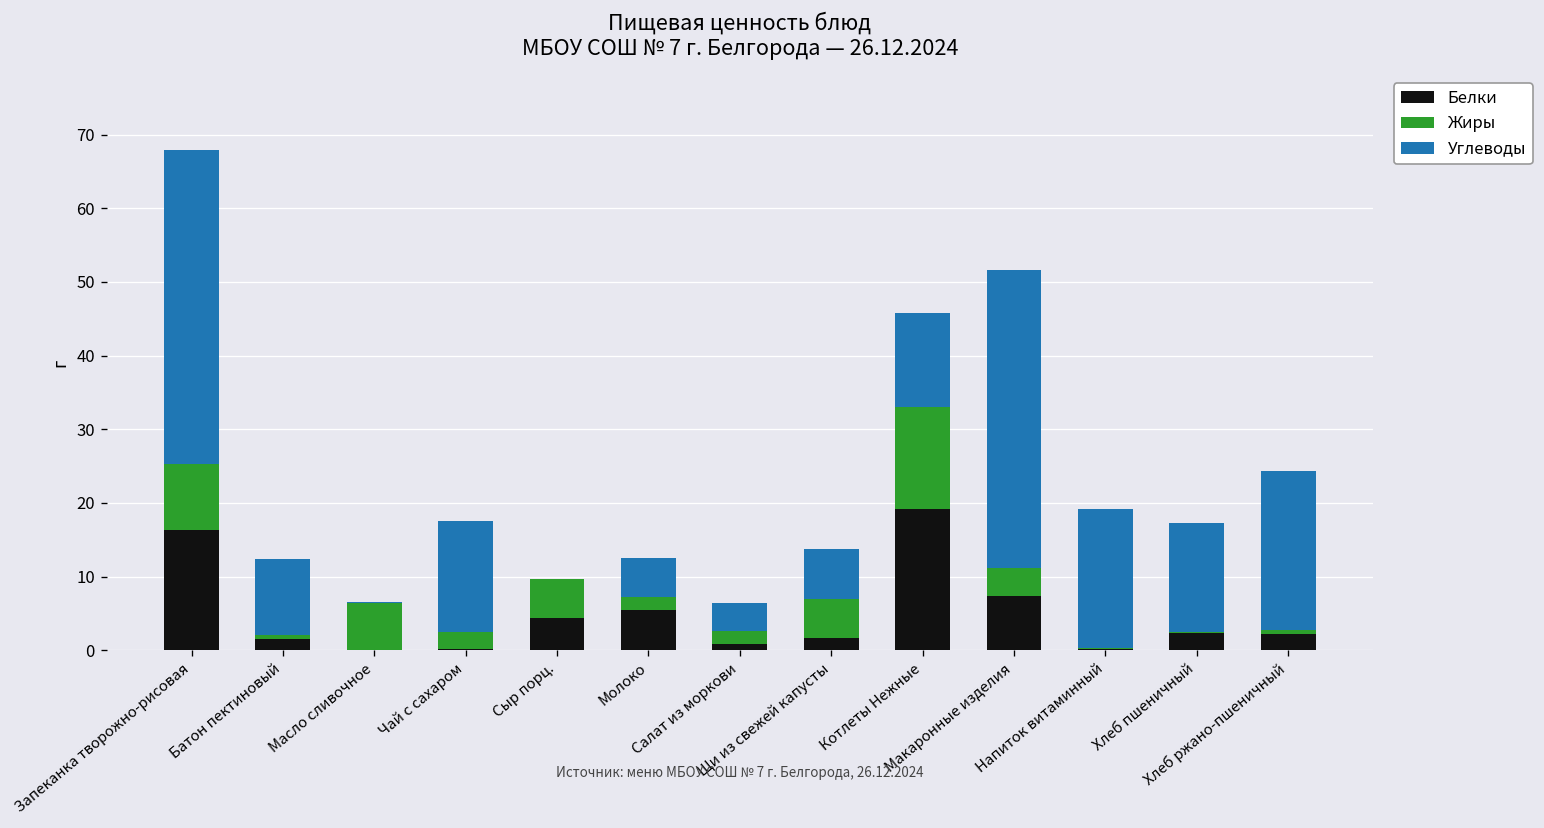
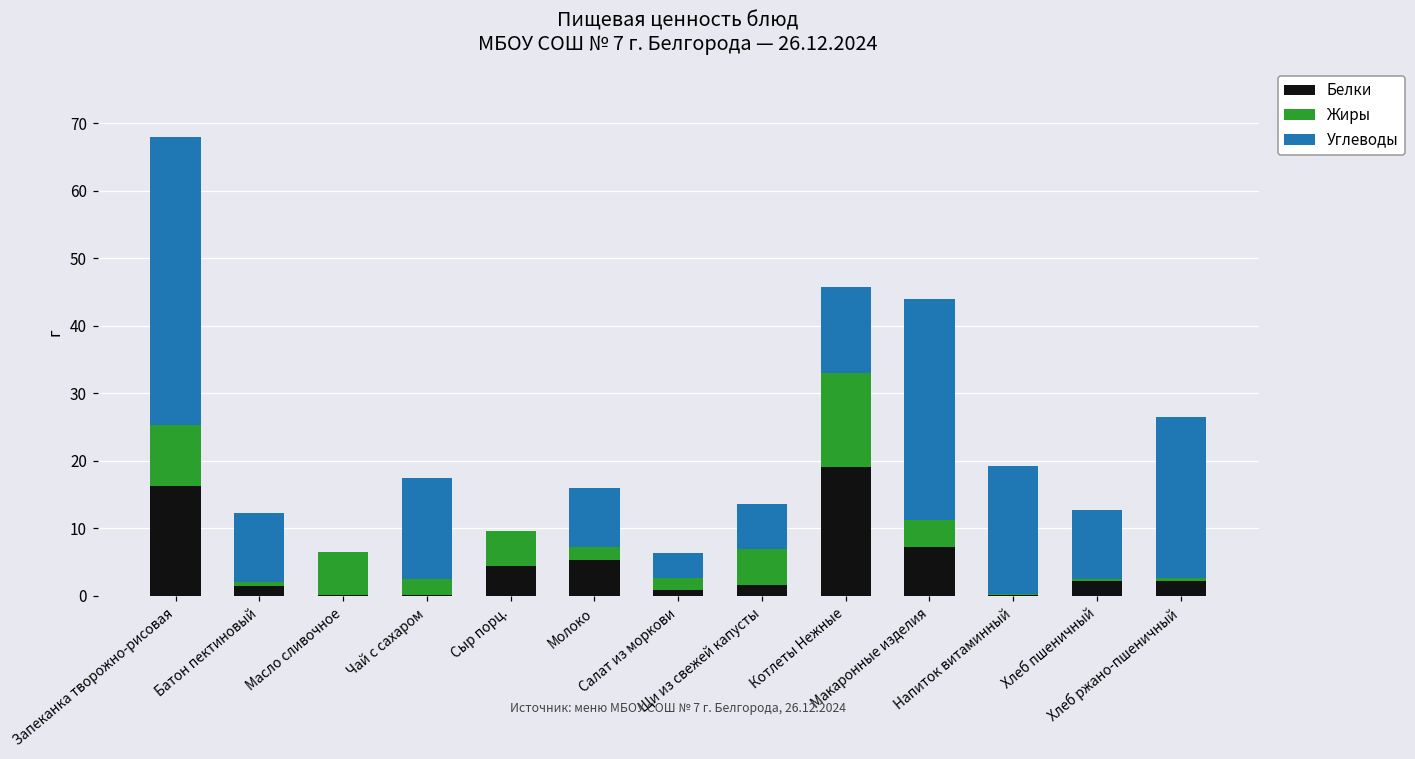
  {
    "Белки": {
      "Запеканка творожно-рисовая": 16,
      "Батон пектиновый": 2,
      "Сыр порц.": 4,
      "Молоко": 5,
      "Салат из моркови": 1,
      "Щи из свежей капусты": 2,
      "Котлеты Нежные": 19,
      "Макаронные изделия": 7,
      "Хлеб пшеничный": 2,
      "Хлеб ржано-пшеничный": 2
    },
    "Жиры": {
      "Запеканка творожно-рисовая": 9,
      "Батон пектиновый": 1,
      "Масло сливочное": 6,
      "Чай с сахаром": 2,
      "Сыр порц.": 5,
      "Молоко": 2,
      "Салат из моркови": 2,
      "Щи из свежей капусты": 5,
      "Котлеты Нежные": 14,
      "Макаронные изделия": 4,
      "Хлеб ржано-пшеничный": 0
    },
    "Углеводы": {
      "Запеканка творожно-рисовая": 43,
      "Батон пектиновый": 10,
      "Чай с сахаром": 15,
      "Сыр порц.": 0,
-     "Молоко": 5,
+     "Молоко": 9,
      "Салат из моркови": 4,
      "Щи из свежей капусты": 7,
      "Котлеты Нежные": 13,
-     "Макаронные изделия": 40,
+     "Макаронные изделия": 33,
      "Напиток витаминный": 19,
-     "Хлеб пшеничный": 15,
-     "Хлеб ржано-пшеничный": 22
+     "Хлеб пшеничный": 10,
+     "Хлеб ржано-пшеничный": 24
    }
  }
